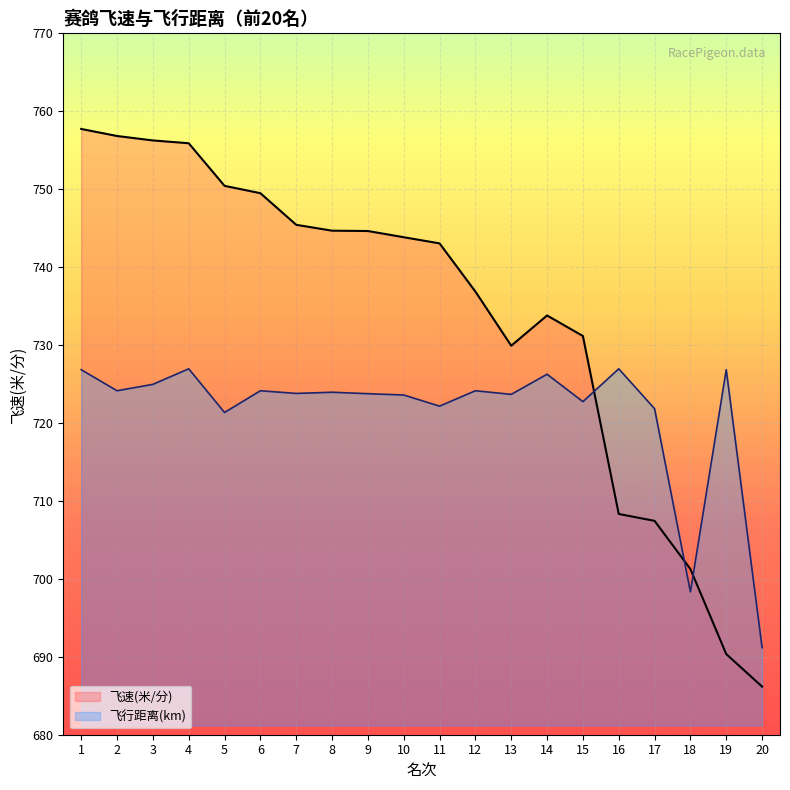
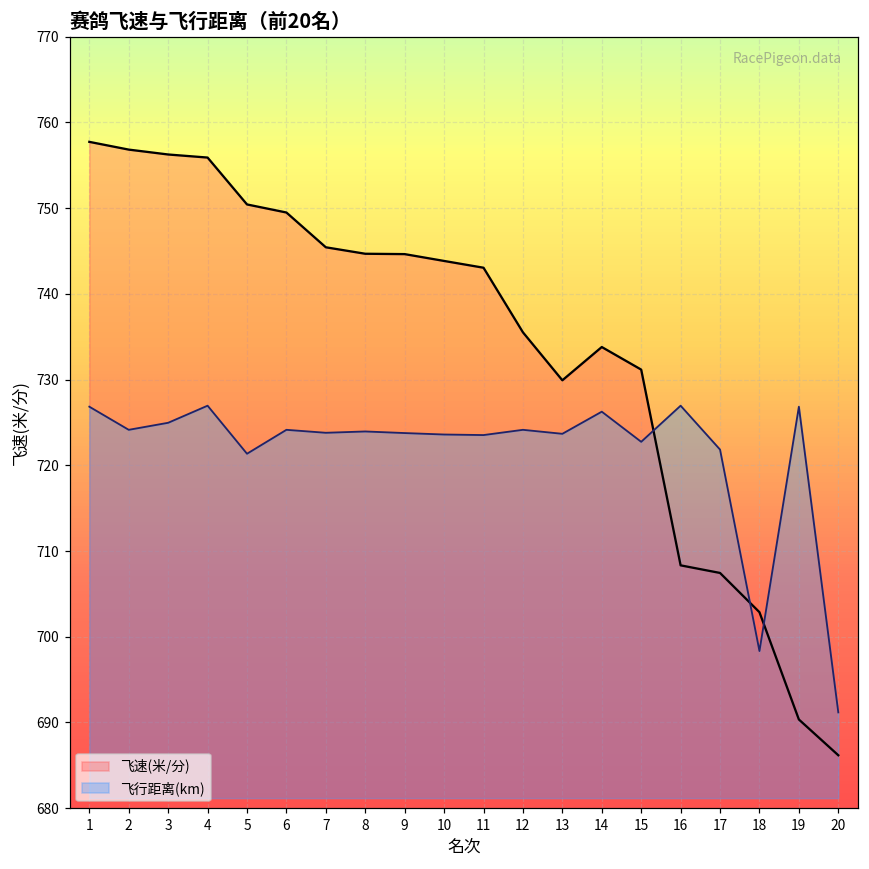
  {
    "飞速(米/分)": {
      "1": 758,
      "2": 757,
      "3": 756,
      "4": 756,
      "5": 750,
      "6": 749,
      "7": 745,
      "8": 745,
      "9": 745,
      "10": 744,
      "11": 743,
-     "12": 737,
+     "12": 736,
      "13": 730,
      "14": 734,
      "15": 731,
      "16": 708,
      "17": 707,
-     "18": 701,
+     "18": 703,
      "19": 690,
      "20": 686
    },
    "飞行距离(km)": {
      "1": 727,
      "2": 724,
      "3": 725,
      "4": 727,
      "5": 721,
      "6": 724,
      "7": 724,
      "8": 724,
      "9": 724,
      "10": 724,
-     "11": 722,
+     "11": 724,
      "12": 724,
      "13": 724,
      "14": 726,
      "15": 723,
      "16": 727,
      "17": 722,
      "18": 698,
      "19": 727,
      "20": 691
    }
  }
